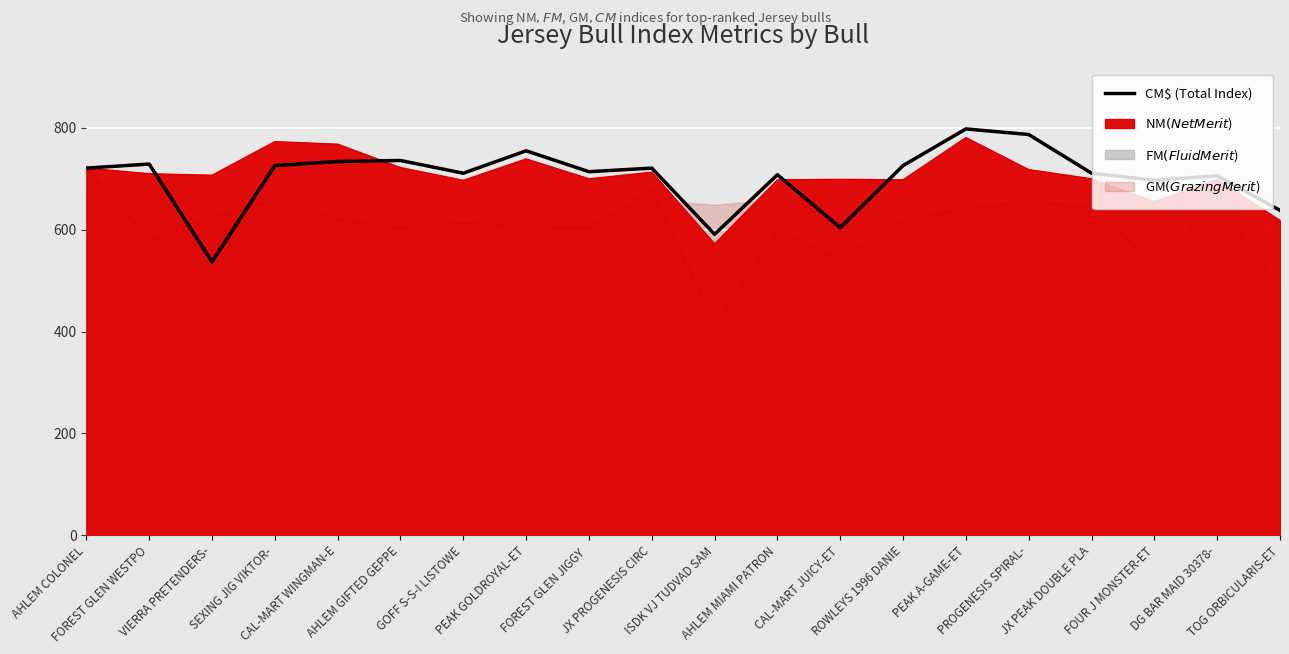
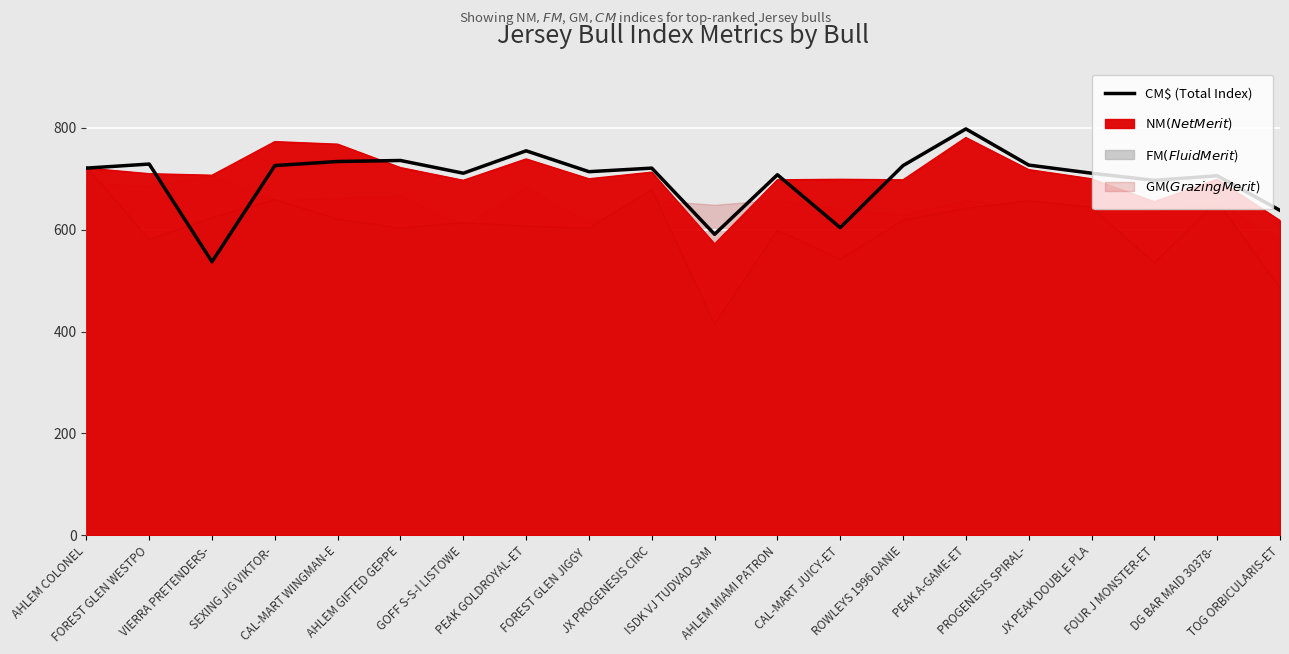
  {
    "CM$ (Total Index)": {
      "FOREST GLEN WESTPO": 730,
      "VIERRA PRETENDERS-": 540,
      "SEXING JIG VIKTOR-": 730,
      "CAL-MART WINGMAN-E": 730,
      "AHLEM GIFTED GEPPE": 740,
      "GOFF S-S-I LISTOWE": 710,
      "PEAK GOLDROYAL-ET": 760,
      "FOREST GLEN JIGGY": 710,
      "JX PROGENESIS CIRC": 720,
      "ISDK VJ TUDVAD SAM": 590,
      "AHLEM MIAMI PATRON": 710,
      "CAL-MART JUICY-ET": 600,
      "ROWLEYS 1996 DANIE": 730,
      "PEAK A-GAME-ET": 800,
-     "PROGENESIS SPIRAL-": 790,
+     "PROGENESIS SPIRAL-": 730,
      "JX PEAK DOUBLE PLA": 710,
      "TOG ORBICULARIS-ET": 640
    }
  }
